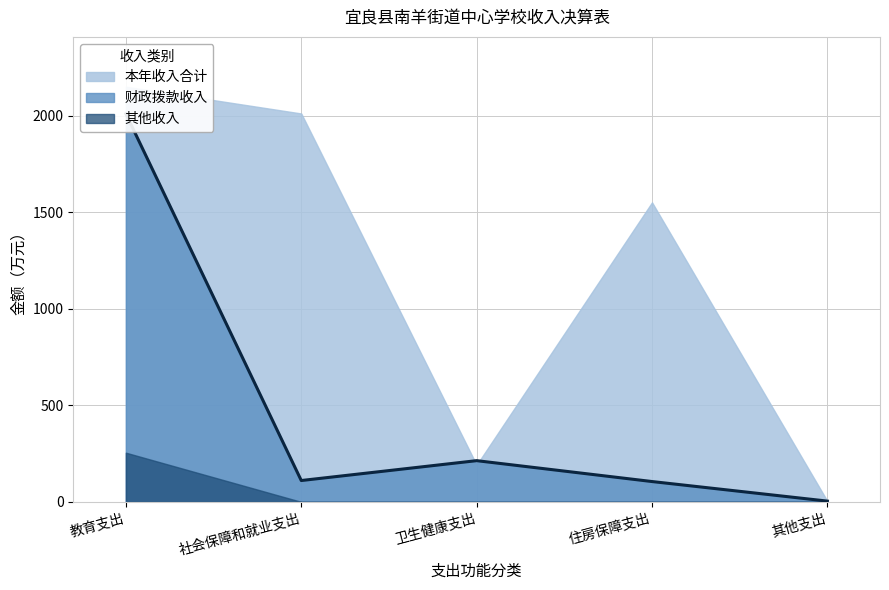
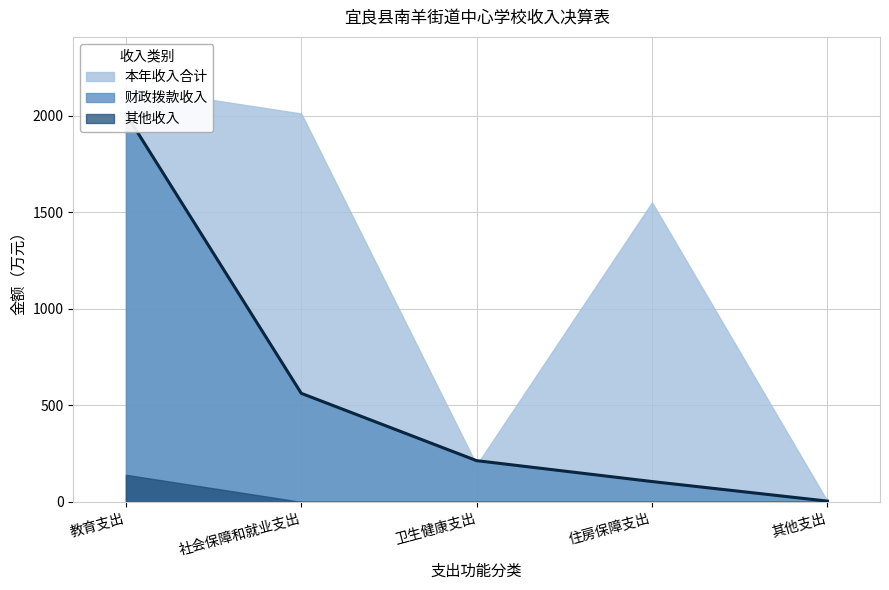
  {
    "本年收入合计": {
      "社会保障和就业支出": 2010,
      "卫生健康支出": 190,
      "住房保障支出": 1550
    },
    "财政拨款收入": {
-     "社会保障和就业支出": 110,
+     "社会保障和就业支出": 560,
      "卫生健康支出": 210,
      "住房保障支出": 110
    },
    "其他收入": {
-     "教育支出": 250,
+     "教育支出": 140,
      "社会保障和就业支出": 0,
      "卫生健康支出": 0,
      "住房保障支出": 0
    }
  }
